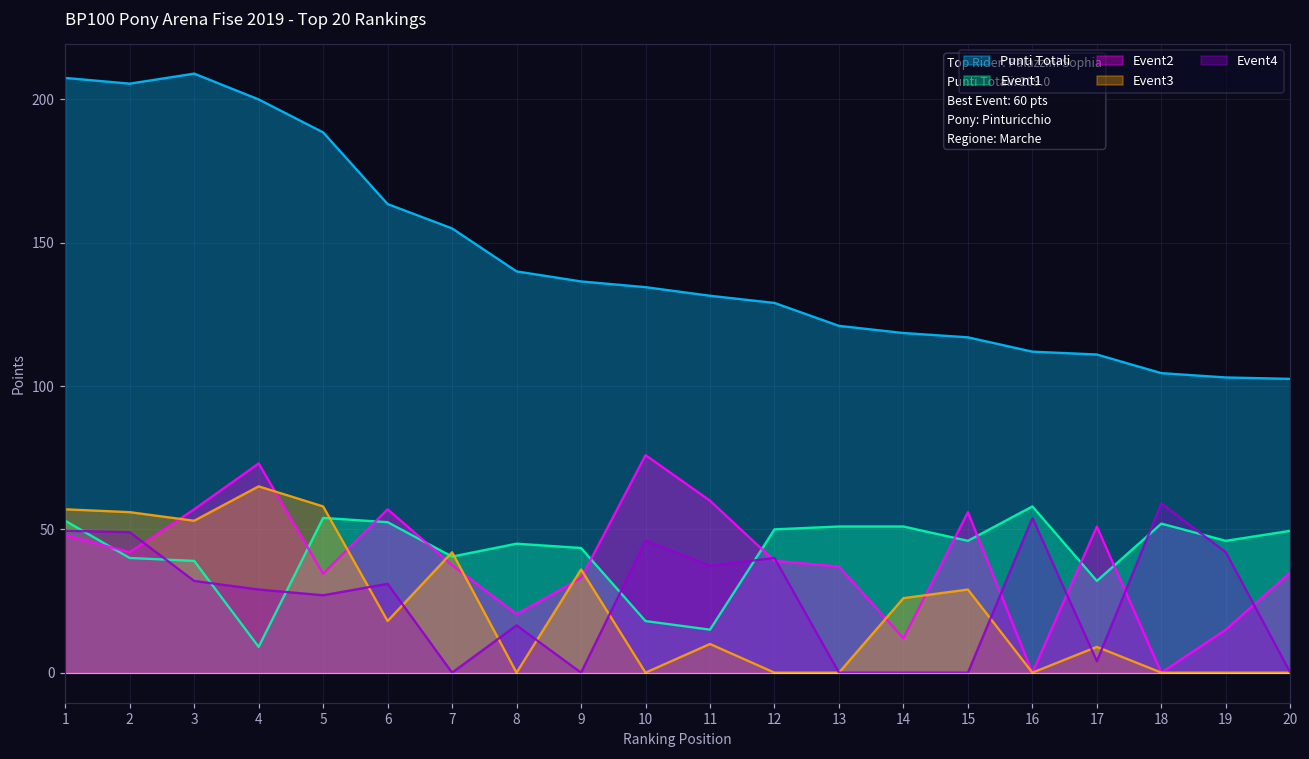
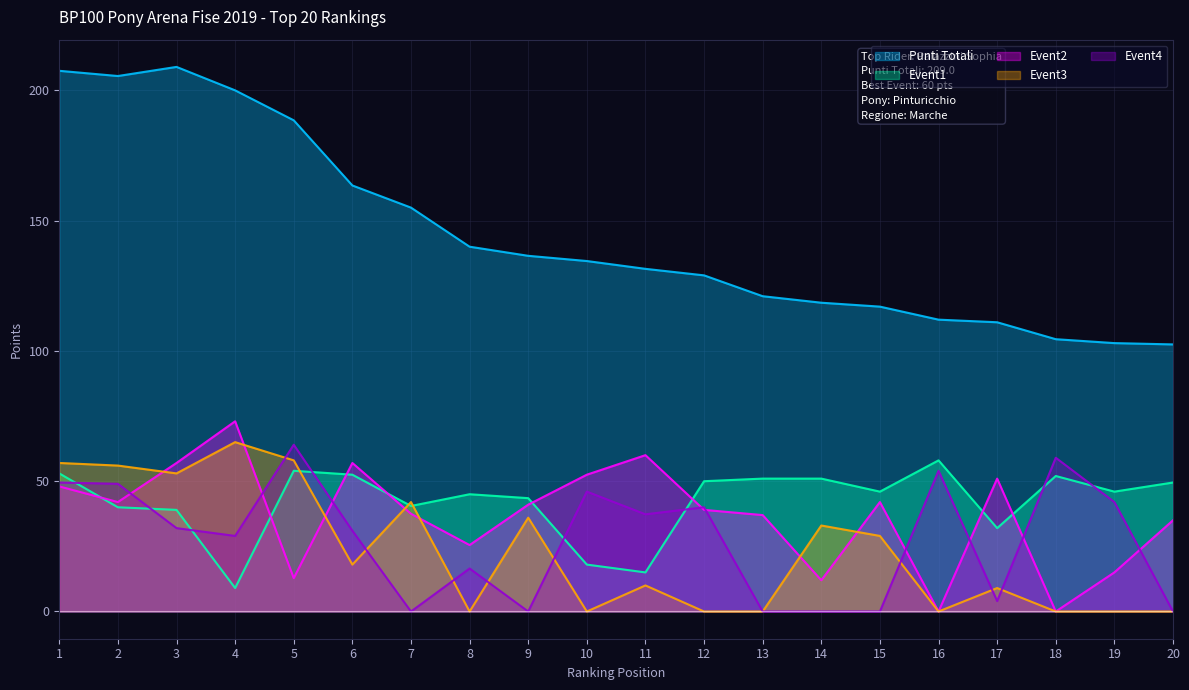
  {
    "Event2": {
      "1": 48,
      "2": 42,
      "3": 57,
      "4": 73,
-     "5": 35,
+     "5": 13,
      "6": 57,
      "7": 38,
-     "8": 20,
-     "9": 33,
-     "10": 76,
+     "8": 26,
+     "9": 41,
+     "10": 53,
      "11": 60,
      "12": 39,
      "13": 37,
      "14": 12,
-     "15": 56,
+     "15": 42,
      "17": 51,
      "19": 15,
      "20": 35
    },
    "Event3": {
      "1": 57,
      "2": 56,
      "3": 53,
      "4": 65,
      "5": 58,
      "6": 18,
      "7": 42,
      "8": 0,
      "9": 36,
      "10": 0,
      "11": 10,
      "12": 0,
-     "14": 26,
+     "14": 33,
      "15": 29,
      "17": 9,
      "19": 0
    },
    "Event4": {
      "1": 50,
      "2": 49,
      "3": 32,
      "4": 29,
-     "5": 27,
+     "5": 64,
      "6": 31,
      "7": 0,
      "8": 17,
      "9": 0,
      "10": 46,
      "11": 37,
      "12": 40,
      "14": 0,
      "15": 0,
      "16": 54,
      "17": 4,
      "18": 59,
      "19": 42
    }
  }
